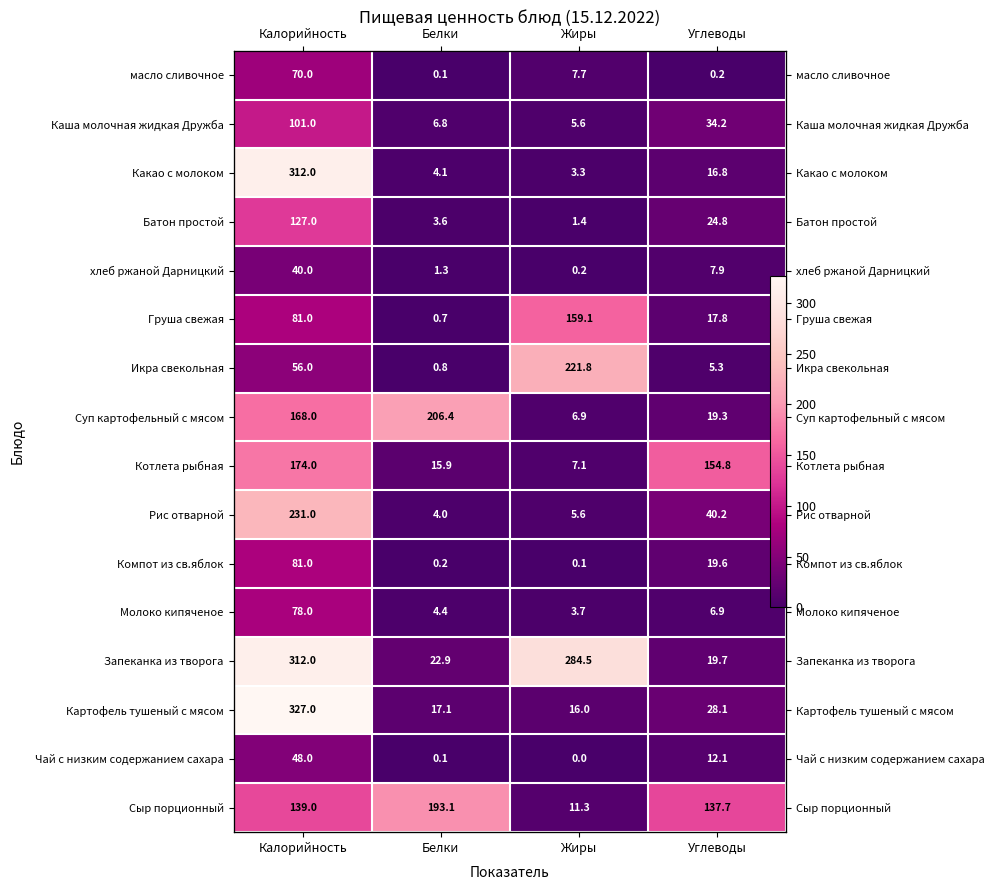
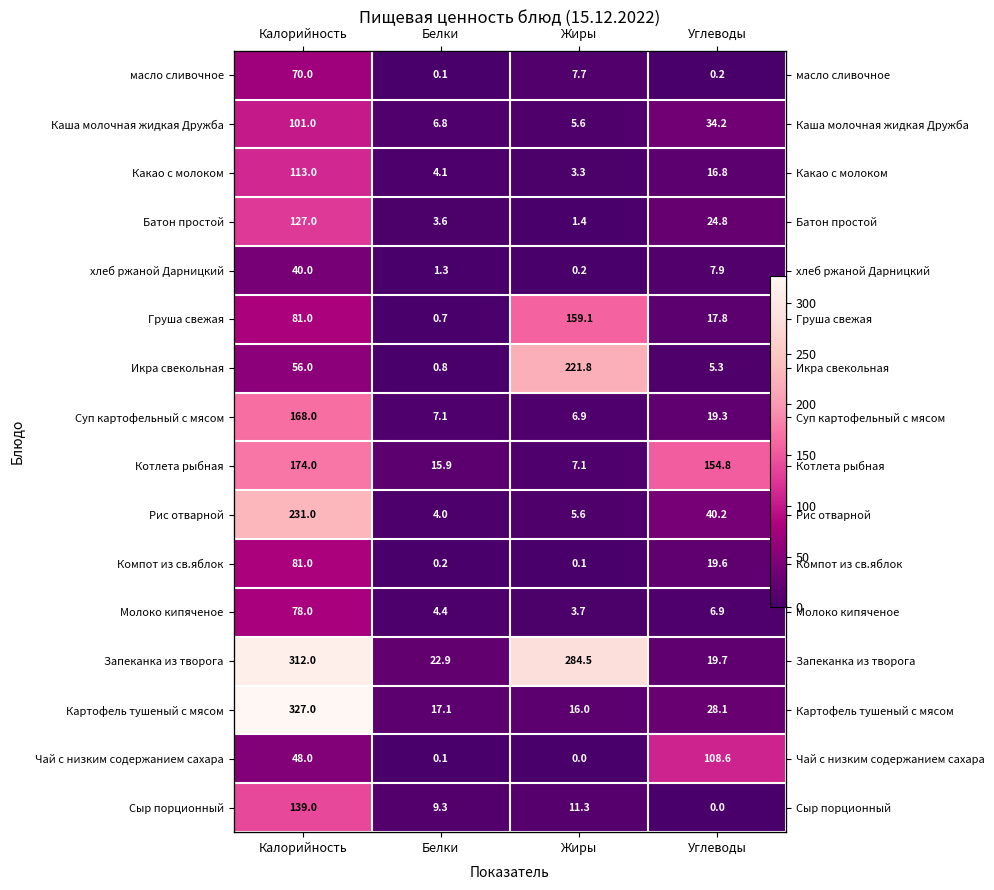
  {
    "масло сливочное": {
      "Калорийность": 70.0,
      "Белки": 0.1,
      "Жиры": 7.7,
      "Углеводы": 0.2
    },
    "Каша молочная жидкая Дружба": {
      "Калорийность": 101.0,
      "Белки": 6.8,
      "Жиры": 5.6,
      "Углеводы": 34.2
    },
    "Какао с молоком": {
-     "Калорийность": 312.0,
+     "Калорийность": 113.0,
      "Белки": 4.1,
      "Жиры": 3.3,
      "Углеводы": 16.8
    },
    "Батон простой": {
      "Калорийность": 127.0,
      "Белки": 3.6,
      "Жиры": 1.4,
      "Углеводы": 24.8
    },
    "хлеб ржаной Дарницкий": {
      "Калорийность": 40.0,
      "Белки": 1.3,
      "Жиры": 0.2,
      "Углеводы": 7.9
    },
    "Груша свежая": {
      "Калорийность": 81.0,
      "Белки": 0.7,
      "Жиры": 159.1,
      "Углеводы": 17.8
    },
    "Икра свекольная": {
      "Калорийность": 56.0,
      "Белки": 0.8,
      "Жиры": 221.8,
      "Углеводы": 5.3
    },
    "Суп картофельный с мясом": {
      "Калорийность": 168.0,
-     "Белки": 206.4,
+     "Белки": 7.1,
      "Жиры": 6.9,
      "Углеводы": 19.3
    },
    "Котлета рыбная": {
      "Калорийность": 174.0,
      "Белки": 15.9,
      "Жиры": 7.1,
      "Углеводы": 154.8
    },
    "Рис отварной": {
      "Калорийность": 231.0,
      "Белки": 4.0,
      "Жиры": 5.6,
      "Углеводы": 40.2
    },
    "Компот из св.яблок": {
      "Калорийность": 81.0,
      "Белки": 0.2,
      "Жиры": 0.1,
      "Углеводы": 19.6
    },
    "Молоко кипяченое": {
      "Калорийность": 78.0,
      "Белки": 4.4,
      "Жиры": 3.7,
      "Углеводы": 6.9
    },
    "Запеканка из творога": {
      "Калорийность": 312.0,
      "Белки": 22.9,
      "Жиры": 284.5,
      "Углеводы": 19.7
    },
    "Картофель тушеный с мясом": {
      "Калорийность": 327.0,
      "Белки": 17.1,
      "Жиры": 16.0,
      "Углеводы": 28.1
    },
    "Чай с низким содержанием сахара": {
      "Калорийность": 48.0,
      "Белки": 0.1,
      "Жиры": 0.0,
-     "Углеводы": 12.1
+     "Углеводы": 108.6
    },
    "Сыр порционный": {
      "Калорийность": 139.0,
-     "Белки": 193.1,
+     "Белки": 9.3,
      "Жиры": 11.3,
-     "Углеводы": 137.7
+     "Углеводы": 0.0
    }
  }
